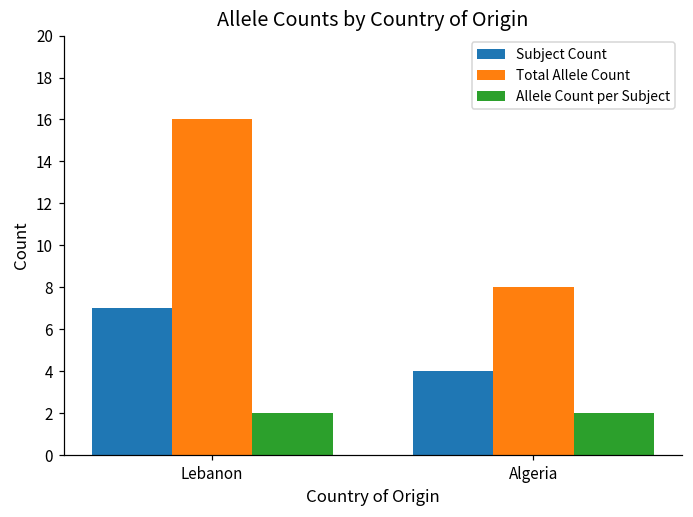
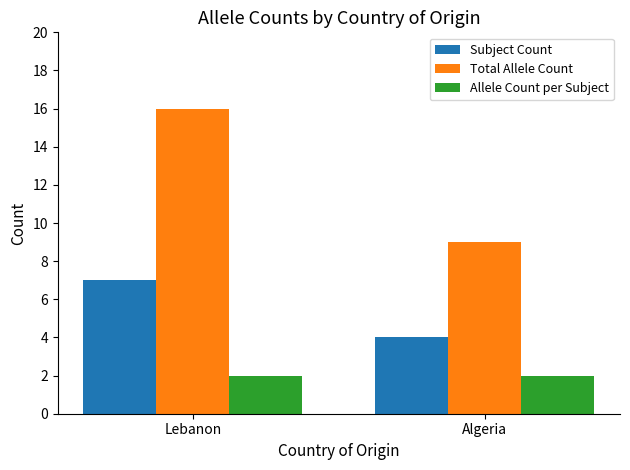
  {
    "Subject Count": {
      "Lebanon": 7,
      "Algeria": 4
    },
    "Total Allele Count": {
      "Lebanon": 16,
-     "Algeria": 8
+     "Algeria": 9
    },
    "Allele Count per Subject": {
      "Lebanon": 2,
      "Algeria": 2
    }
  }
